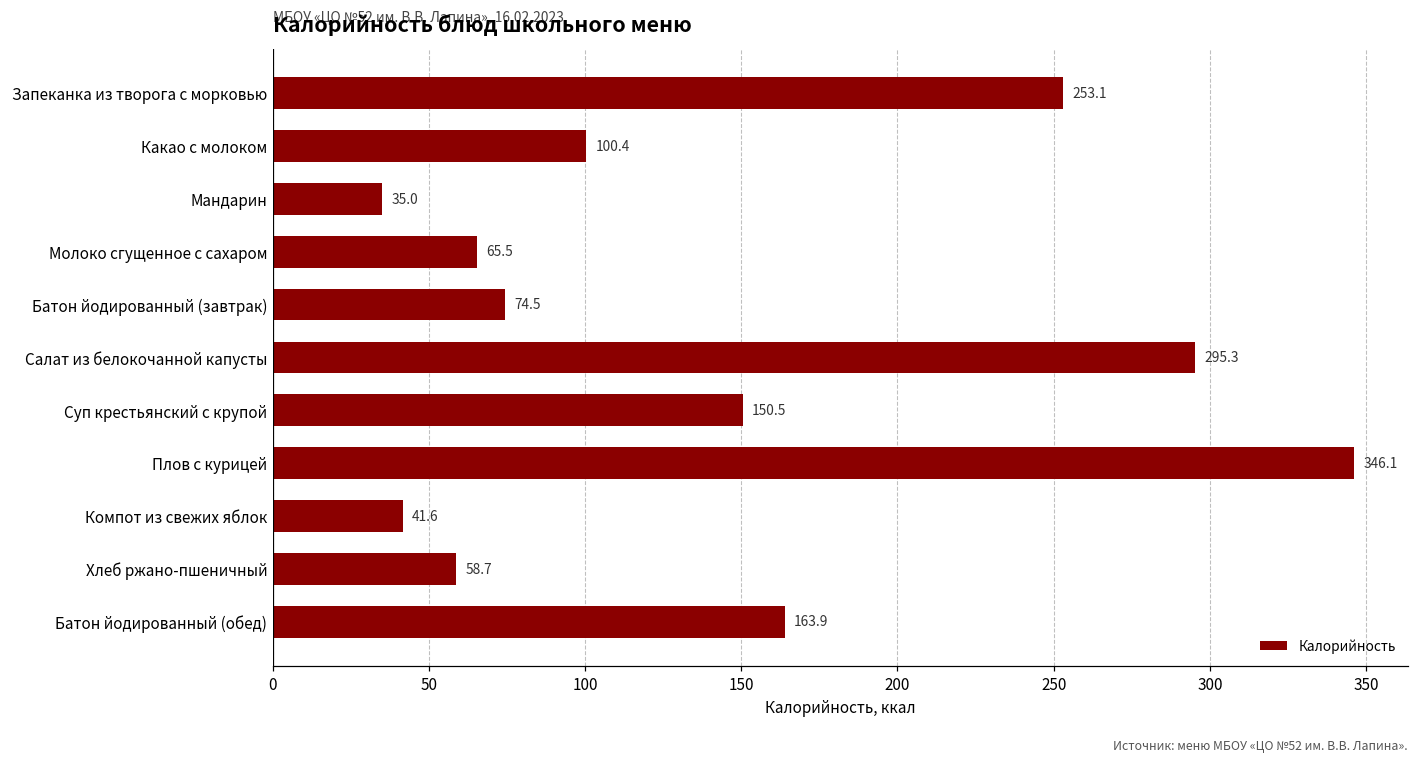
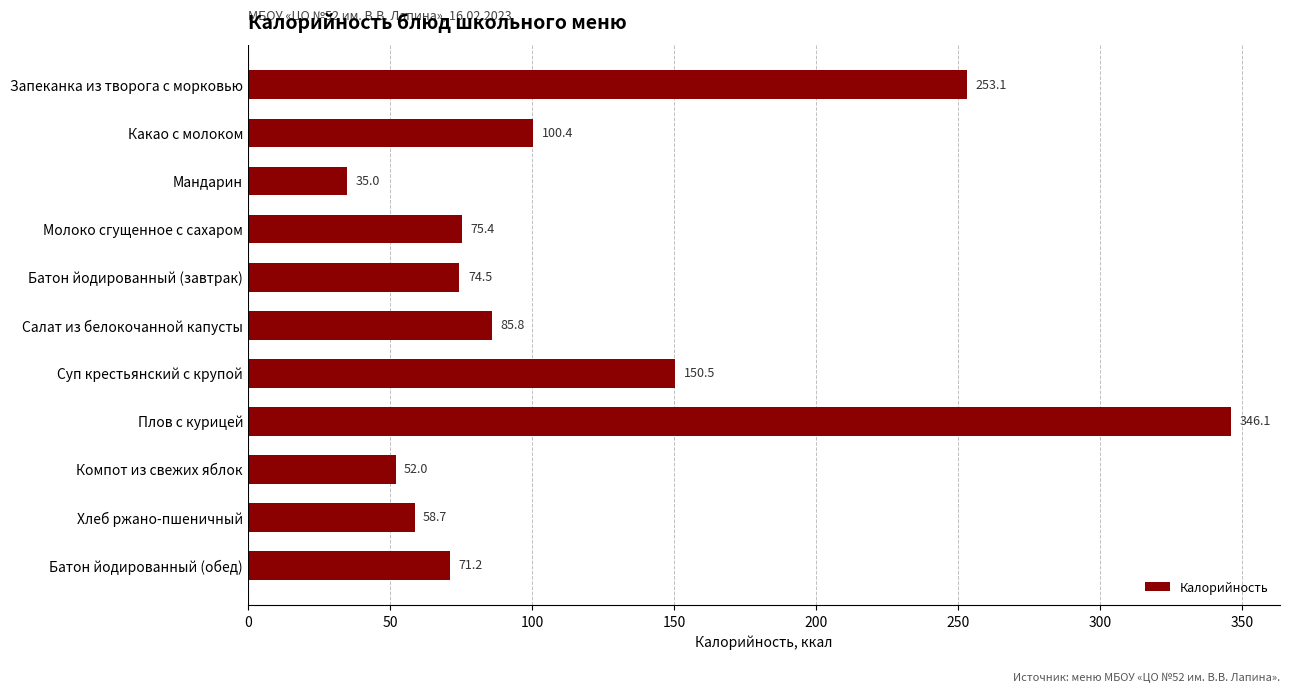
  {
    "Запеканка из творога с морковью": 253.1,
    "Какао с молоком": 100.4,
    "Мандарин": 35.0,
-   "Молоко сгущенное с сахаром": 65.5,
+   "Молоко сгущенное с сахаром": 75.4,
    "Батон йодированный (завтрак)": 74.5,
-   "Салат из белокочанной капусты": 295.3,
+   "Салат из белокочанной капусты": 85.8,
    "Суп крестьянский с крупой": 150.5,
    "Плов с курицей": 346.1,
-   "Компот из свежих яблок": 41.6,
+   "Компот из свежих яблок": 52.0,
    "Хлеб ржано-пшеничный": 58.7,
-   "Батон йодированный (обед)": 163.9
+   "Батон йодированный (обед)": 71.2
  }
